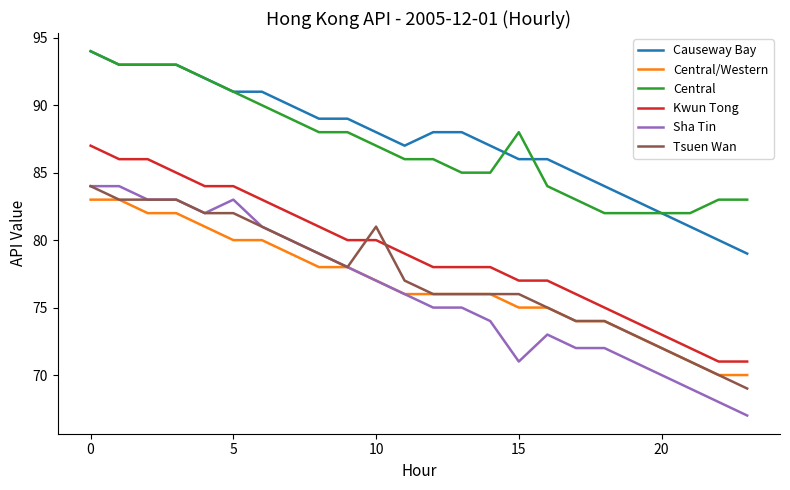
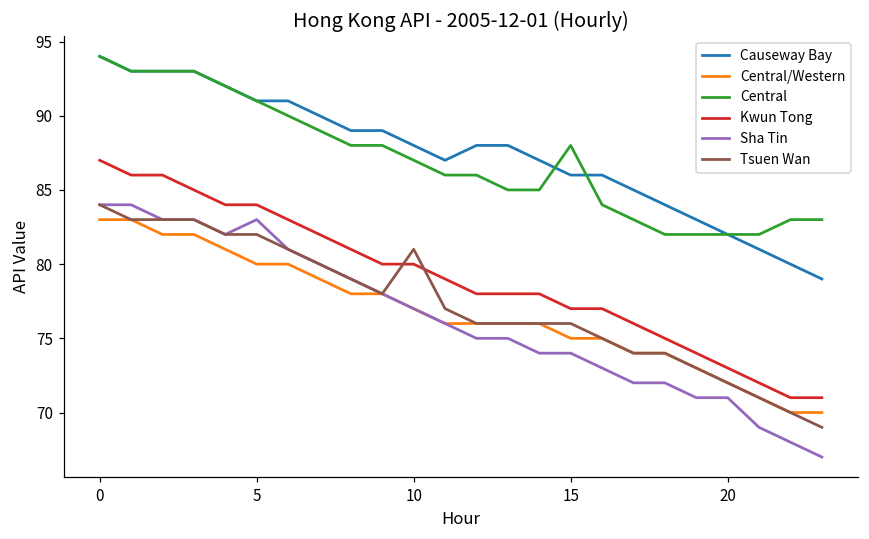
  {
    "Causeway Bay": {
      "10": 88,
      "15": 86
    },
    "Central/Western": {
      "0": 83,
      "5": 80,
      "15": 75
    },
    "Central": {
      "10": 87,
      "15": 88
    },
    "Kwun Tong": {
      "0": 87,
      "5": 84,
      "10": 80,
      "15": 77,
      "20": 73
    },
    "Sha Tin": {
      "5": 83,
-     "15": 71,
-     "20": 70
+     "15": 74,
+     "20": 71
    },
    "Tsuen Wan": {
      "5": 82,
      "10": 81,
      "15": 76
    }
  }
